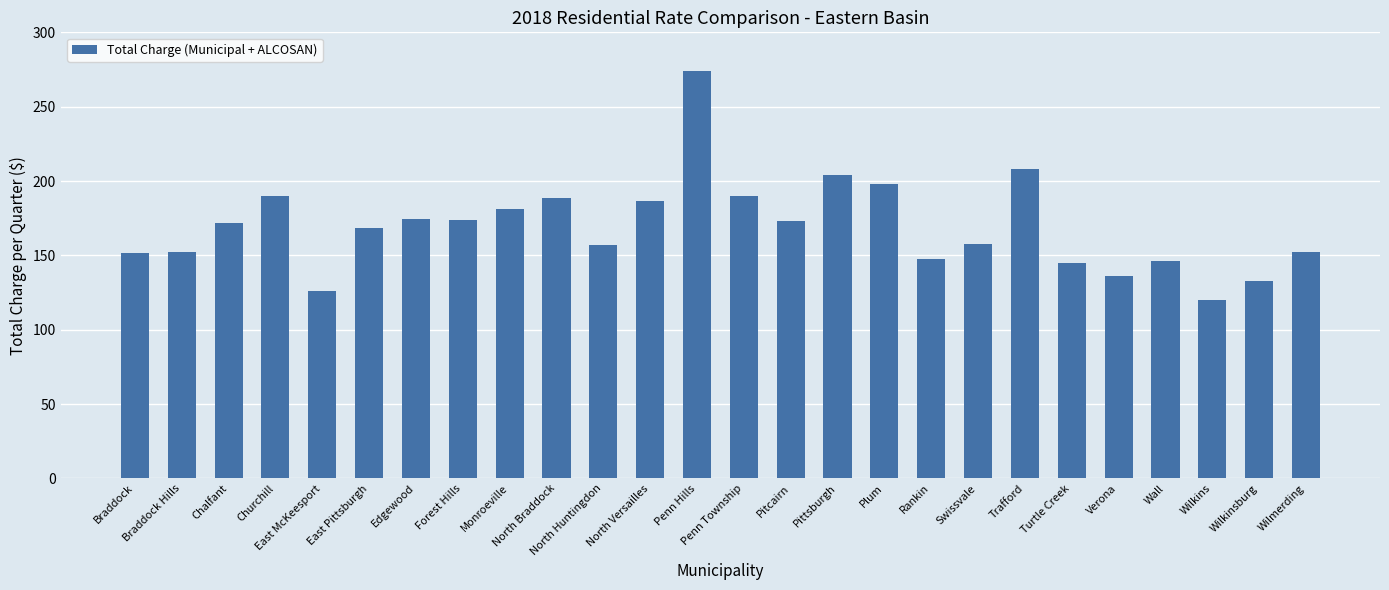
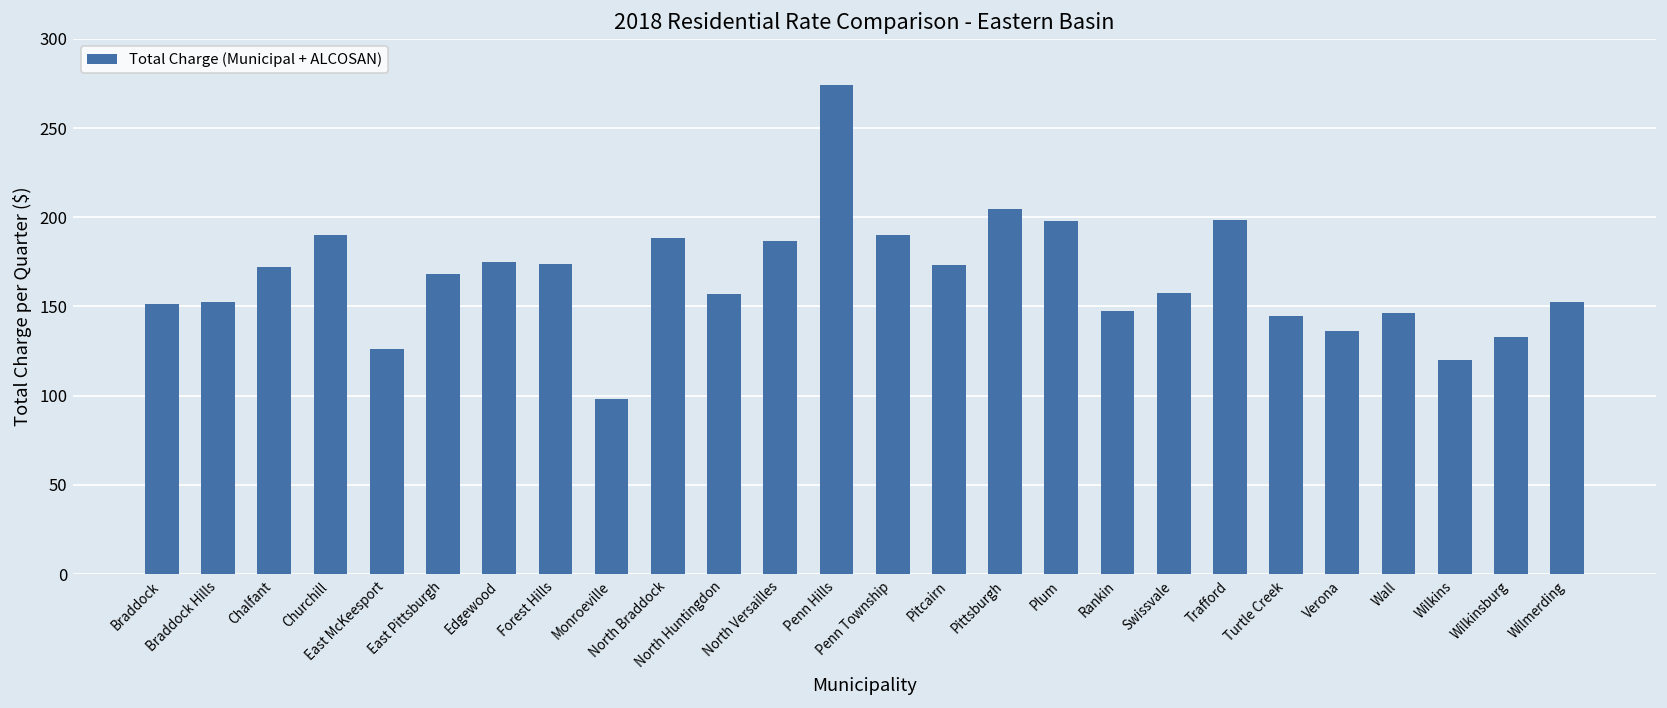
  {
    "Braddock": 151,
    "Braddock Hills": 153,
    "Chalfant": 172,
    "Churchill": 190,
    "East McKeesport": 126,
    "East Pittsburgh": 168,
    "Edgewood": 175,
    "Forest Hills": 174,
-   "Monroeville": 181,
+   "Monroeville": 98,
    "North Braddock": 188,
    "North Huntingdon": 157,
    "North Versailles": 187,
    "Penn Hills": 274,
    "Penn Township": 190,
    "Pitcairn": 173,
    "Pittsburgh": 204,
    "Plum": 198,
    "Rankin": 147,
    "Swissvale": 158,
-   "Trafford": 208,
+   "Trafford": 199,
    "Turtle Creek": 145,
    "Verona": 136,
    "Wall": 146,
    "Wilkins": 120,
    "Wilkinsburg": 133,
    "Wilmerding": 153
  }
